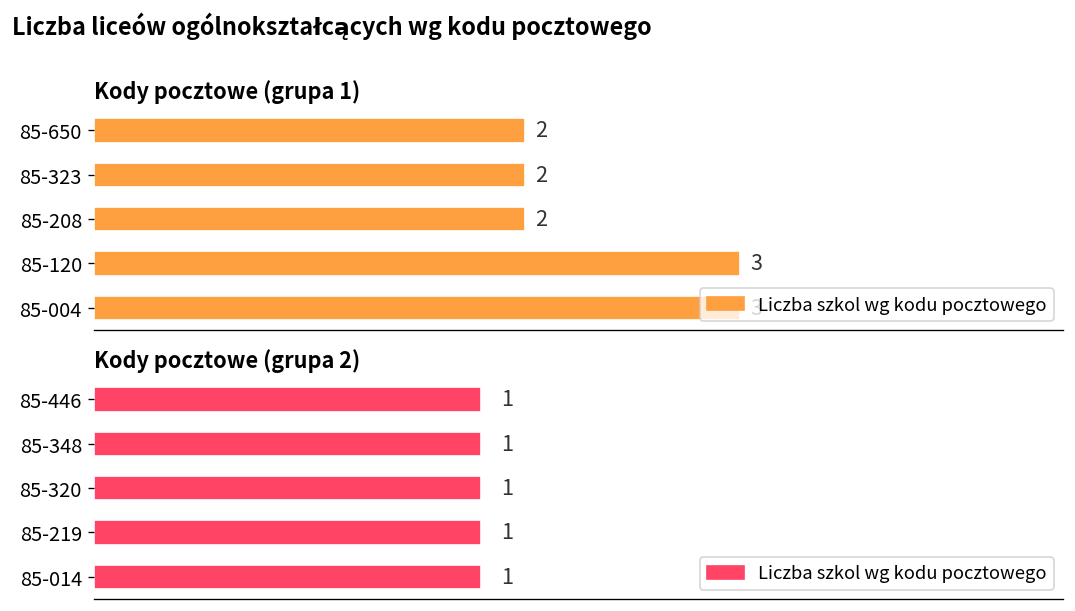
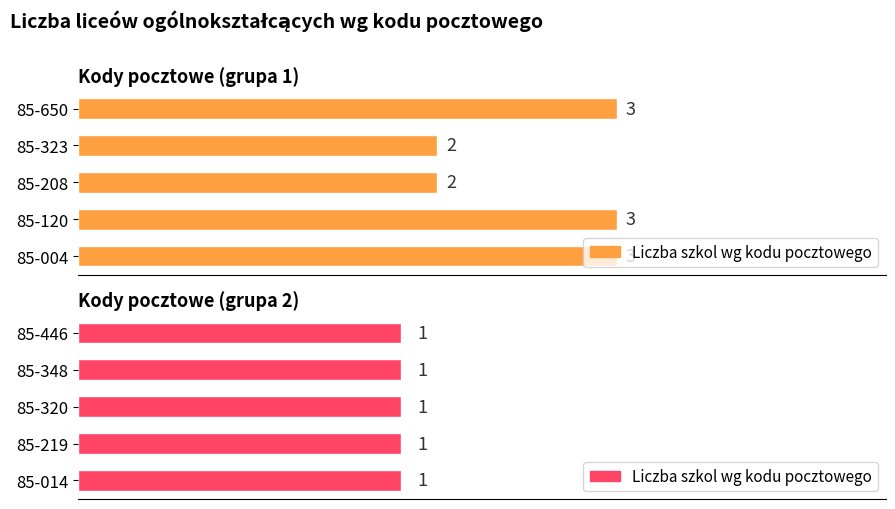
  {
    "Kody pocztowe (grupa 1)": {
-     "85-650": 2,
+     "85-650": 3,
      "85-323": 2,
      "85-208": 2,
      "85-120": 3
    },
    "Kody pocztowe (grupa 2)": {
      "85-446": 1,
      "85-348": 1,
      "85-320": 1,
      "85-219": 1,
      "85-014": 1
    }
  }
